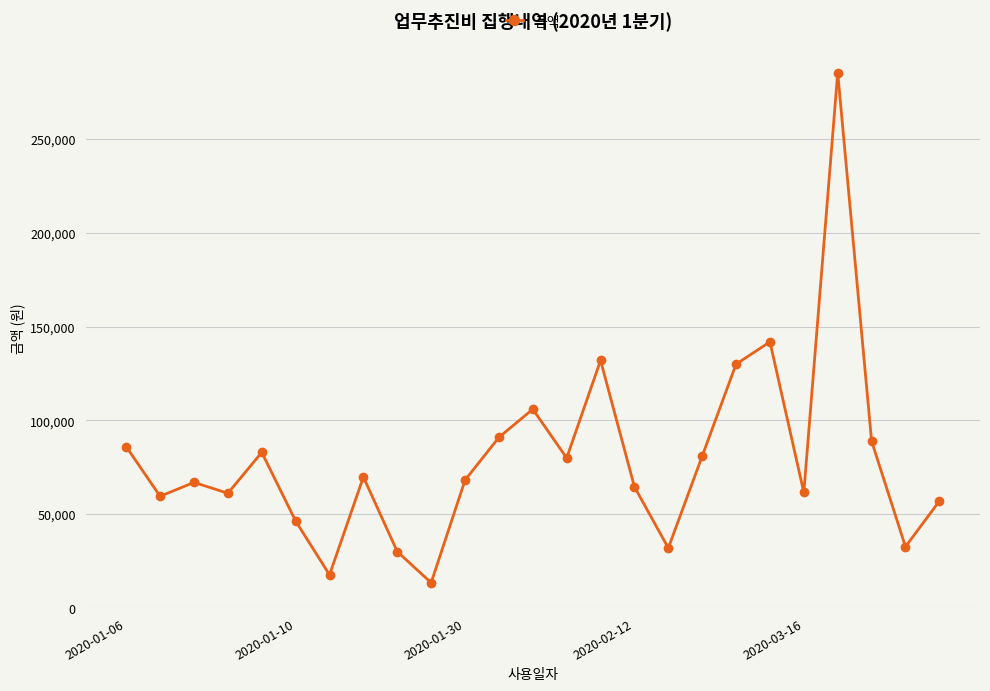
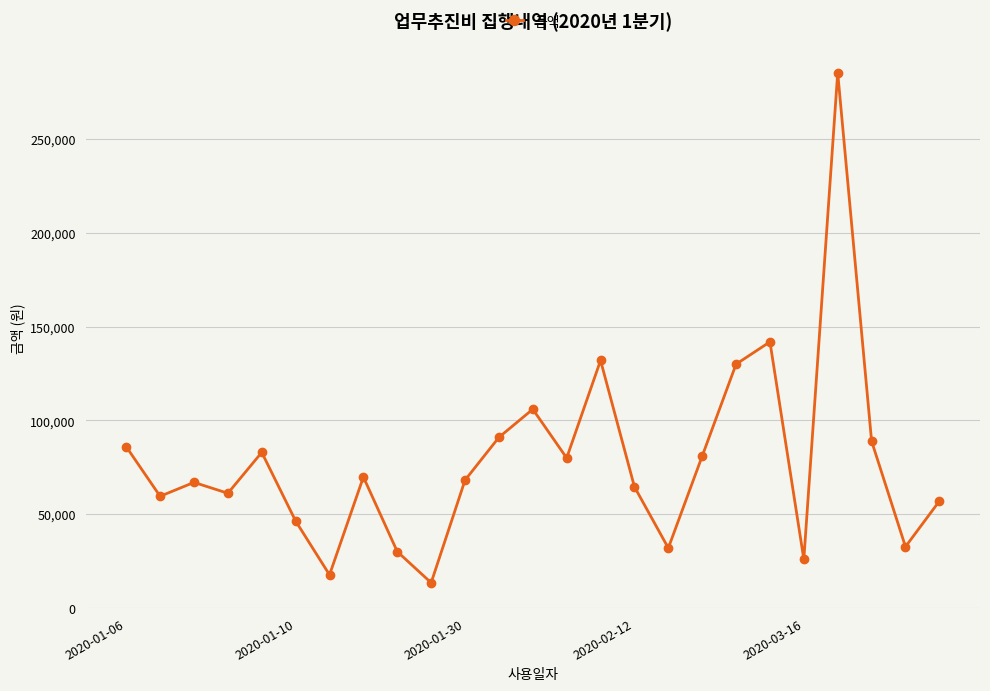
  {
    "2020-01-06": "86,000",
    "2020-02-12": "65,000",
-   "2020-03-16": "62,000"
+   "2020-03-16": "26,000"
  }
